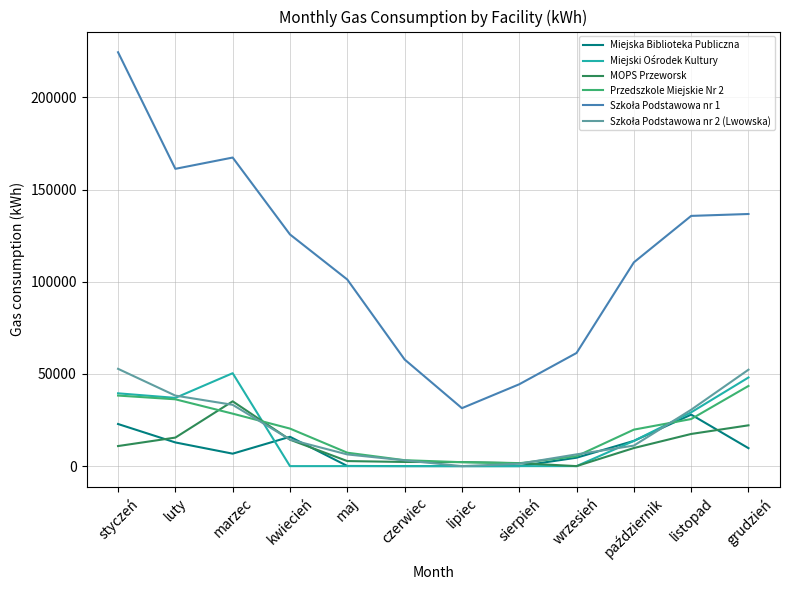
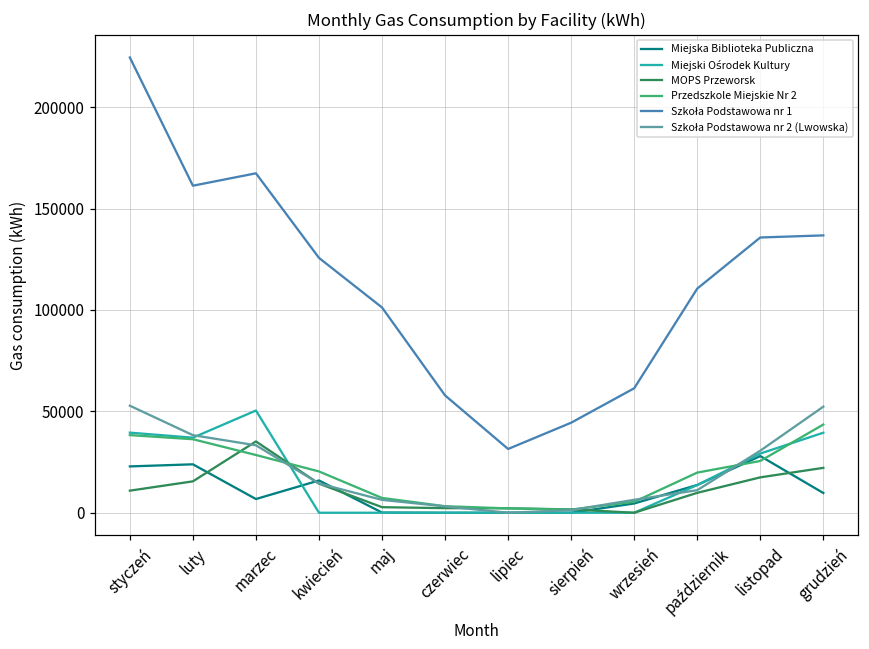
  {
    "Miejska Biblioteka Publiczna": {
      "styczeń": 23000,
-     "luty": 13000,
+     "luty": 24000,
      "marzec": 7000,
      "kwiecień": 16000,
      "grudzień": 10000
    },
    "Miejski Ośrodek Kultury": {
      "marzec": 50000,
      "kwiecień": 0,
-     "grudzień": 48000
+     "grudzień": 39000
    }
  }
